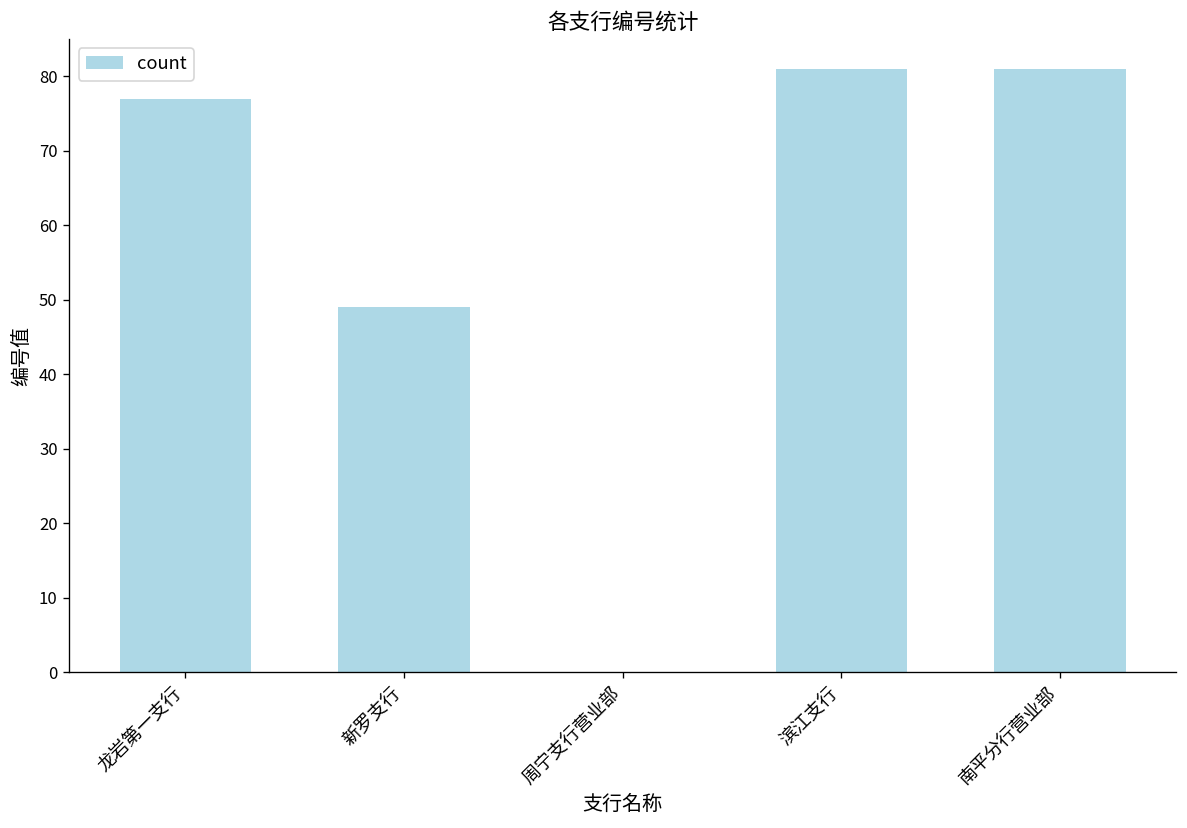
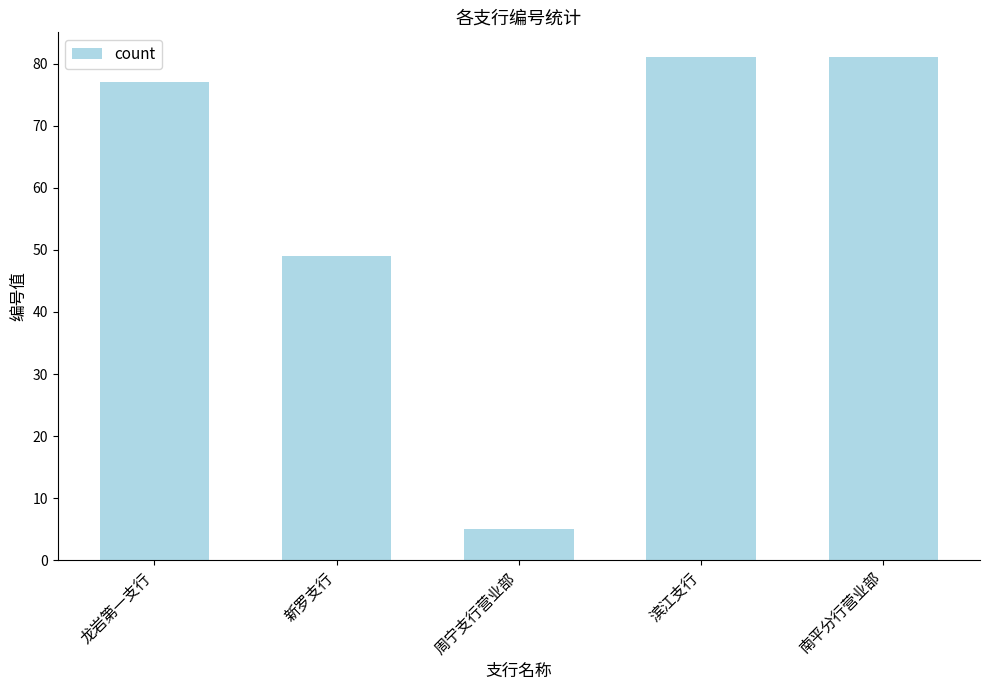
  {
    "龙岩第一支行": 77,
    "新罗支行": 49,
-   "周宁支行营业部": 0,
+   "周宁支行营业部": 5,
    "滨江支行": 81,
    "南平分行营业部": 81
  }
